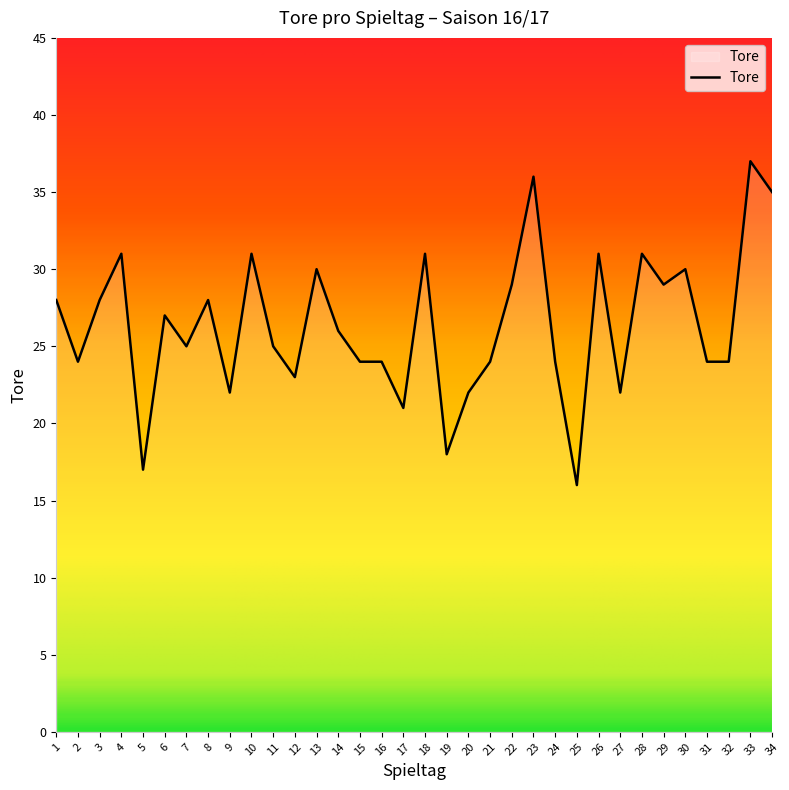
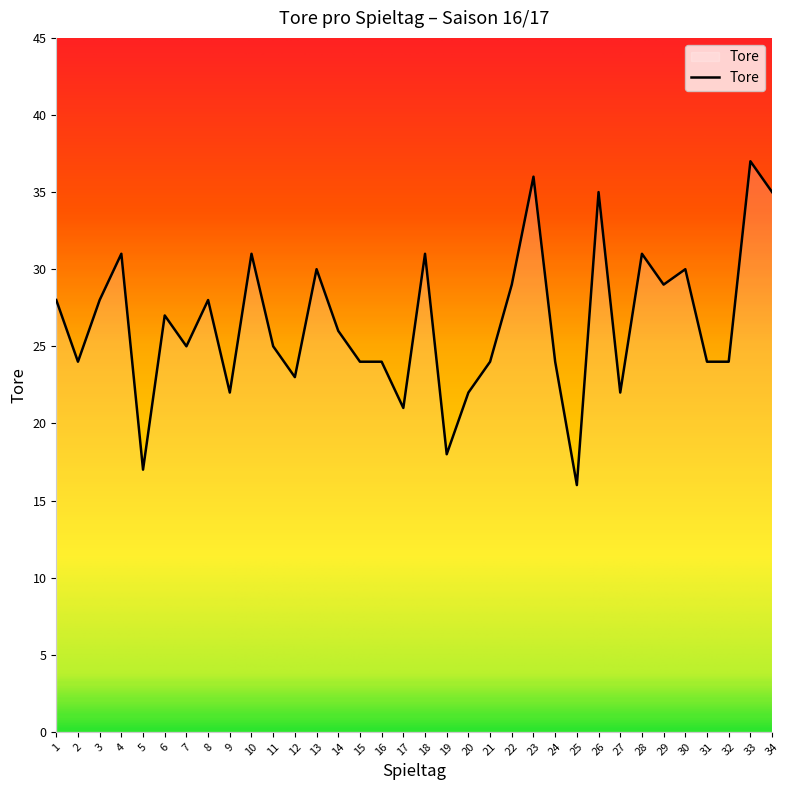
  {
    "1": 28,
    "2": 24,
    "3": 28,
    "4": 31,
    "5": 17,
    "6": 27,
    "7": 25,
    "8": 28,
    "9": 22,
    "10": 31,
    "11": 25,
    "12": 23,
    "13": 30,
    "14": 26,
    "15": 24,
    "16": 24,
    "17": 21,
    "18": 31,
    "19": 18,
    "20": 22,
    "21": 24,
    "22": 29,
    "23": 36,
    "24": 24,
    "25": 16,
-   "26": 31,
+   "26": 35,
    "27": 22,
    "28": 31,
    "29": 29,
    "30": 30,
    "31": 24,
    "32": 24,
    "33": 37,
    "34": 35
  }
